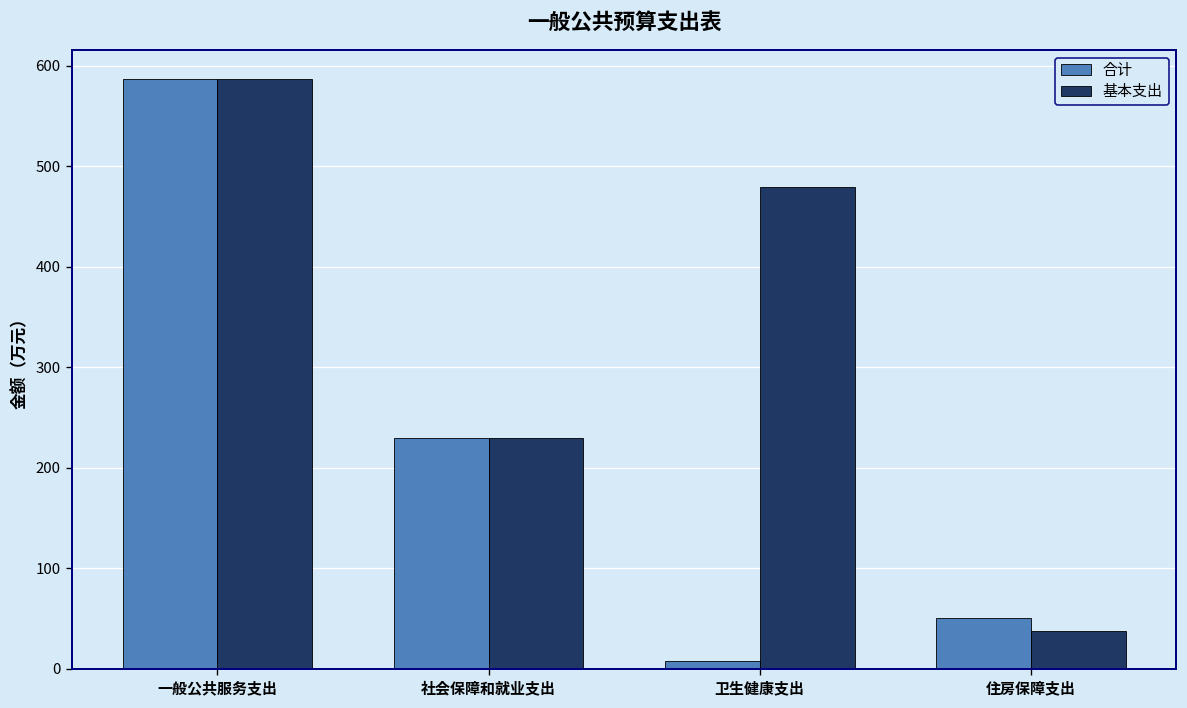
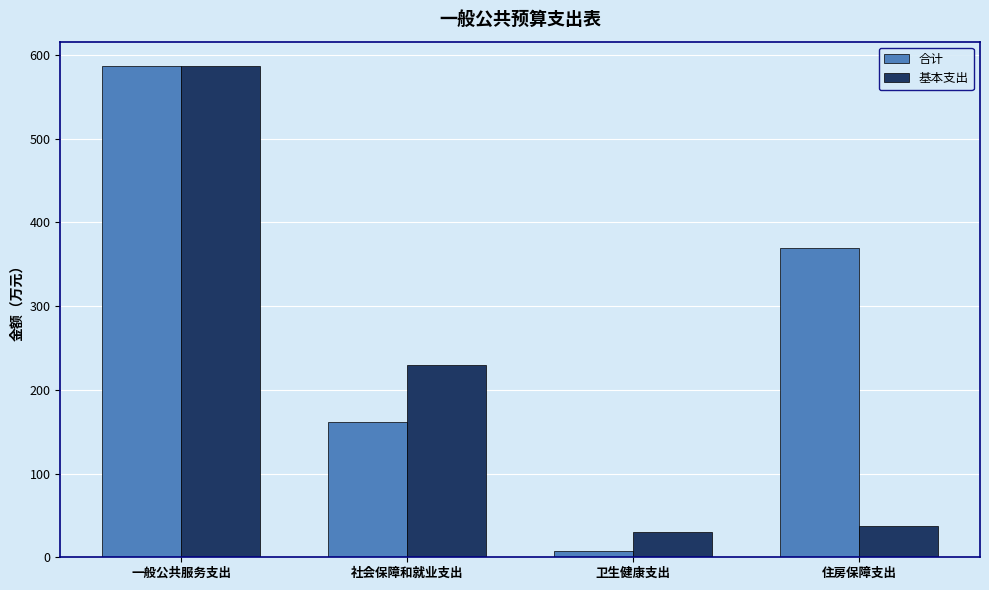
  {
    "合计": {
      "一般公共服务支出": 590,
-     "社会保障和就业支出": 230,
+     "社会保障和就业支出": 160,
      "卫生健康支出": 10,
-     "住房保障支出": 50
+     "住房保障支出": 370
    },
    "基本支出": {
      "一般公共服务支出": 590,
      "社会保障和就业支出": 230,
-     "卫生健康支出": 480,
+     "卫生健康支出": 30,
      "住房保障支出": 40
    }
  }
